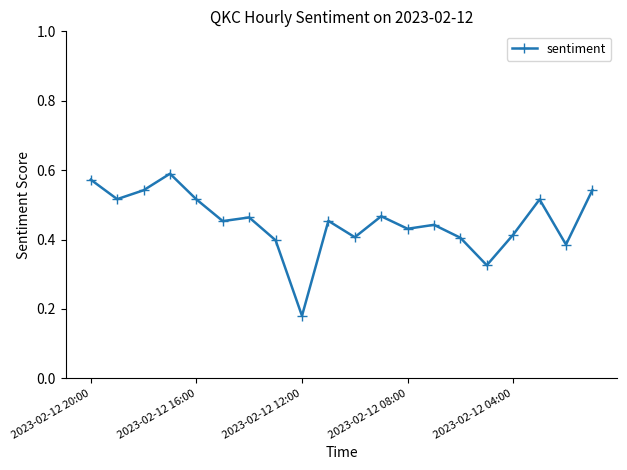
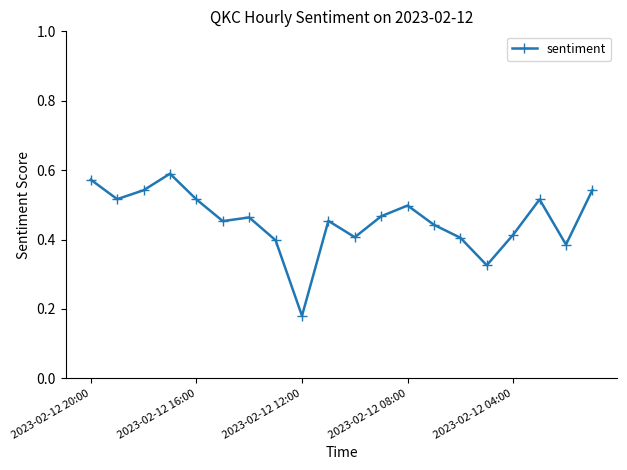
  {
    "2023-02-12 20:00": 0.57,
    "2023-02-12 16:00": 0.52,
    "2023-02-12 12:00": 0.18,
-   "2023-02-12 08:00": 0.43,
+   "2023-02-12 08:00": 0.50,
    "2023-02-12 04:00": 0.41
  }
